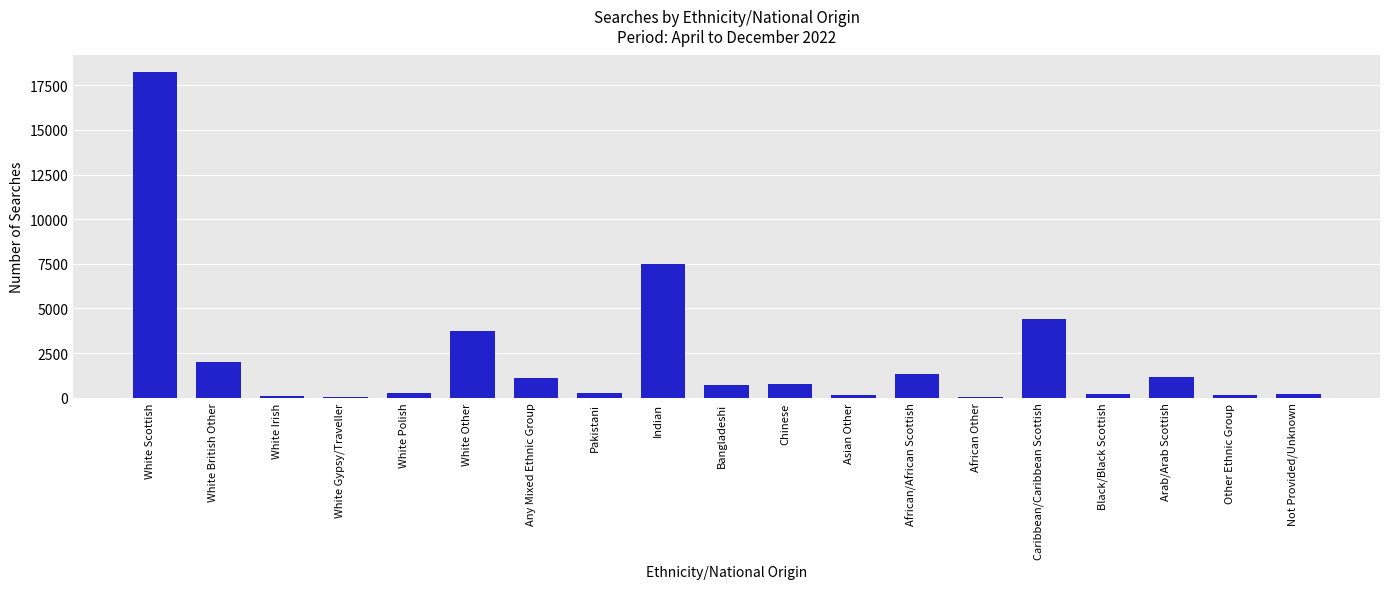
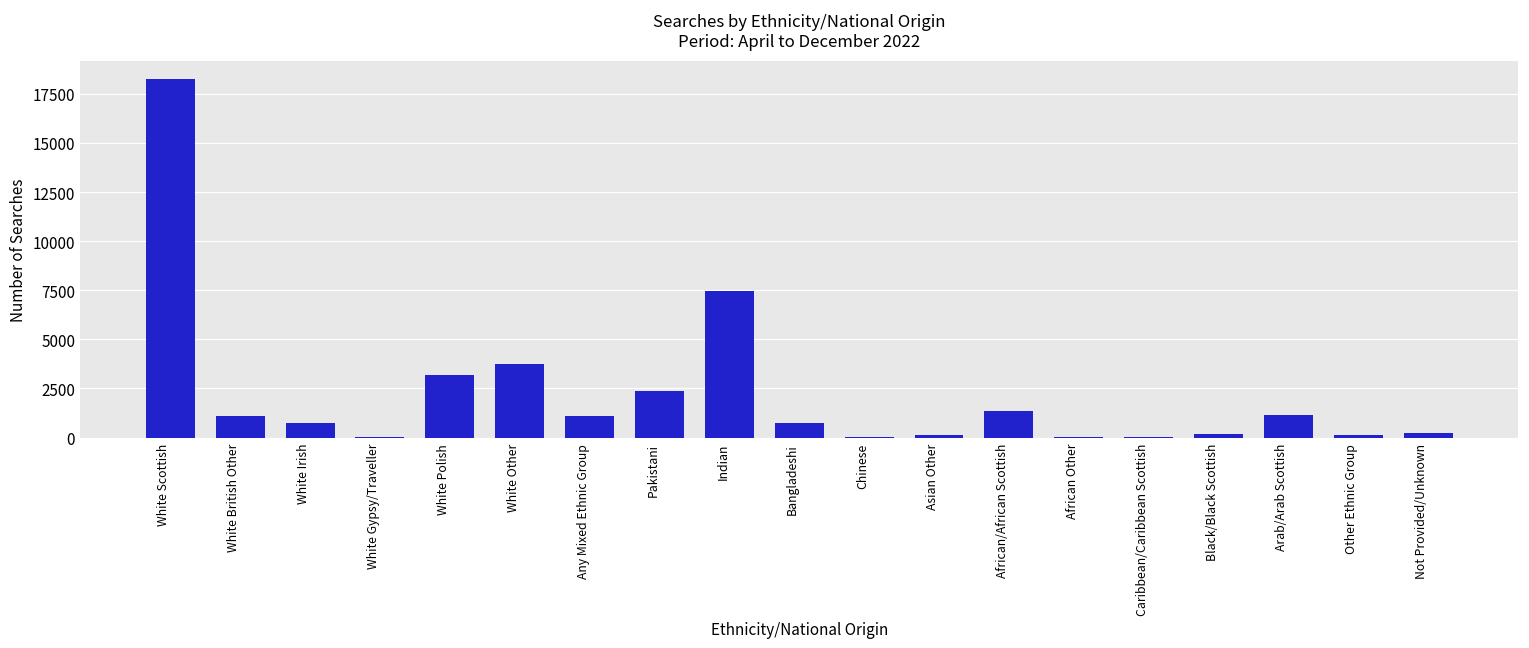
  {
    "White Scottish": 18300,
-   "White British Other": 2000,
-   "White Irish": 100,
-   "White Polish": 300,
+   "White British Other": 1100,
+   "White Irish": 800,
+   "White Polish": 3200,
    "White Other": 3800,
    "Any Mixed Ethnic Group": 1100,
-   "Pakistani": 300,
+   "Pakistani": 2300,
    "Indian": 7500,
    "Bangladeshi": 700,
-   "Chinese": 800,
+   "Chinese": 0,
    "African/African Scottish": 1300,
-   "Caribbean/Caribbean Scottish": 4400,
+   "Caribbean/Caribbean Scottish": 0,
    "Black/Black Scottish": 200,
    "Arab/Arab Scottish": 1200,
    "Not Provided/Unknown": 200
  }
